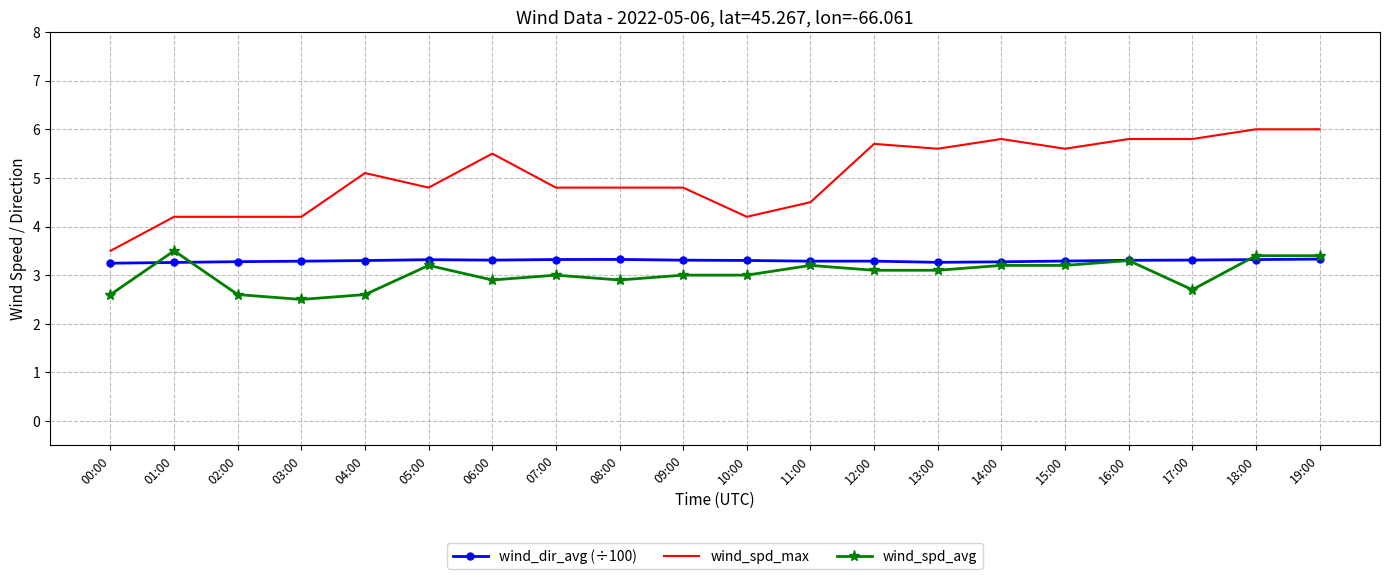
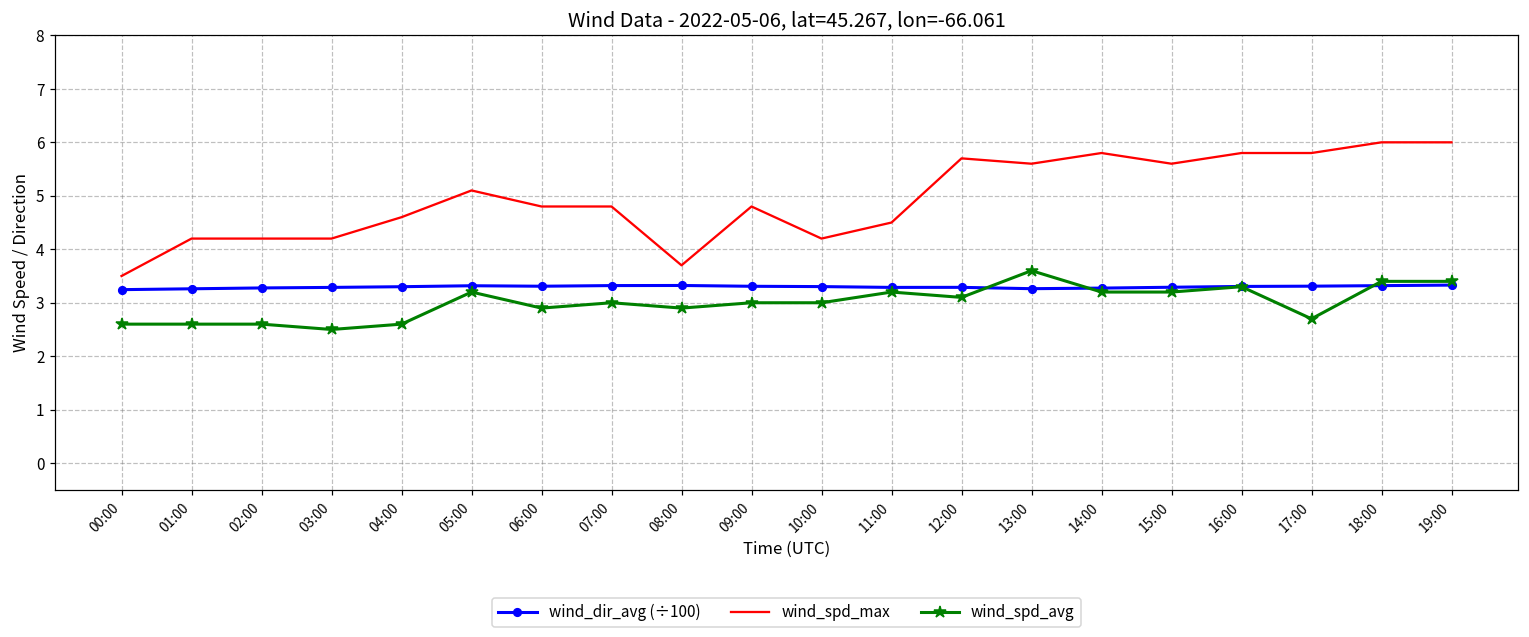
  {
    "wind_dir_avg (÷100)": {
      "00:00": 3.2,
      "01:00": 3.3,
      "02:00": 3.3,
      "03:00": 3.3,
      "04:00": 3.3,
      "05:00": 3.3,
      "06:00": 3.3,
      "07:00": 3.3,
      "08:00": 3.3,
      "09:00": 3.3,
      "10:00": 3.3,
      "11:00": 3.3,
      "12:00": 3.3,
      "13:00": 3.3,
      "14:00": 3.3,
      "15:00": 3.3,
      "17:00": 3.3,
      "18:00": 3.3,
      "19:00": 3.3
    },
    "wind_spd_max": {
      "00:00": 3.5,
      "01:00": 4.2,
      "02:00": 4.2,
      "03:00": 4.2,
-     "04:00": 5.1,
-     "05:00": 4.8,
-     "06:00": 5.5,
+     "04:00": 4.6,
+     "05:00": 5.1,
+     "06:00": 4.8,
      "07:00": 4.8,
-     "08:00": 4.8,
+     "08:00": 3.7,
      "09:00": 4.8,
      "10:00": 4.2,
      "11:00": 4.5,
      "12:00": 5.7,
      "13:00": 5.6,
      "14:00": 5.8,
      "15:00": 5.6,
      "16:00": 5.8,
      "17:00": 5.8,
      "18:00": 6.0,
      "19:00": 6.0
    },
    "wind_spd_avg": {
      "00:00": 2.6,
-     "01:00": 3.5,
+     "01:00": 2.6,
      "02:00": 2.6,
      "03:00": 2.5,
      "04:00": 2.6,
      "05:00": 3.2,
      "06:00": 2.9,
      "07:00": 3.0,
      "08:00": 2.9,
      "09:00": 3.0,
      "10:00": 3.0,
      "11:00": 3.2,
      "12:00": 3.1,
-     "13:00": 3.1,
+     "13:00": 3.6,
      "14:00": 3.2,
      "15:00": 3.2,
      "17:00": 2.7,
      "18:00": 3.4,
      "19:00": 3.4
    }
  }
